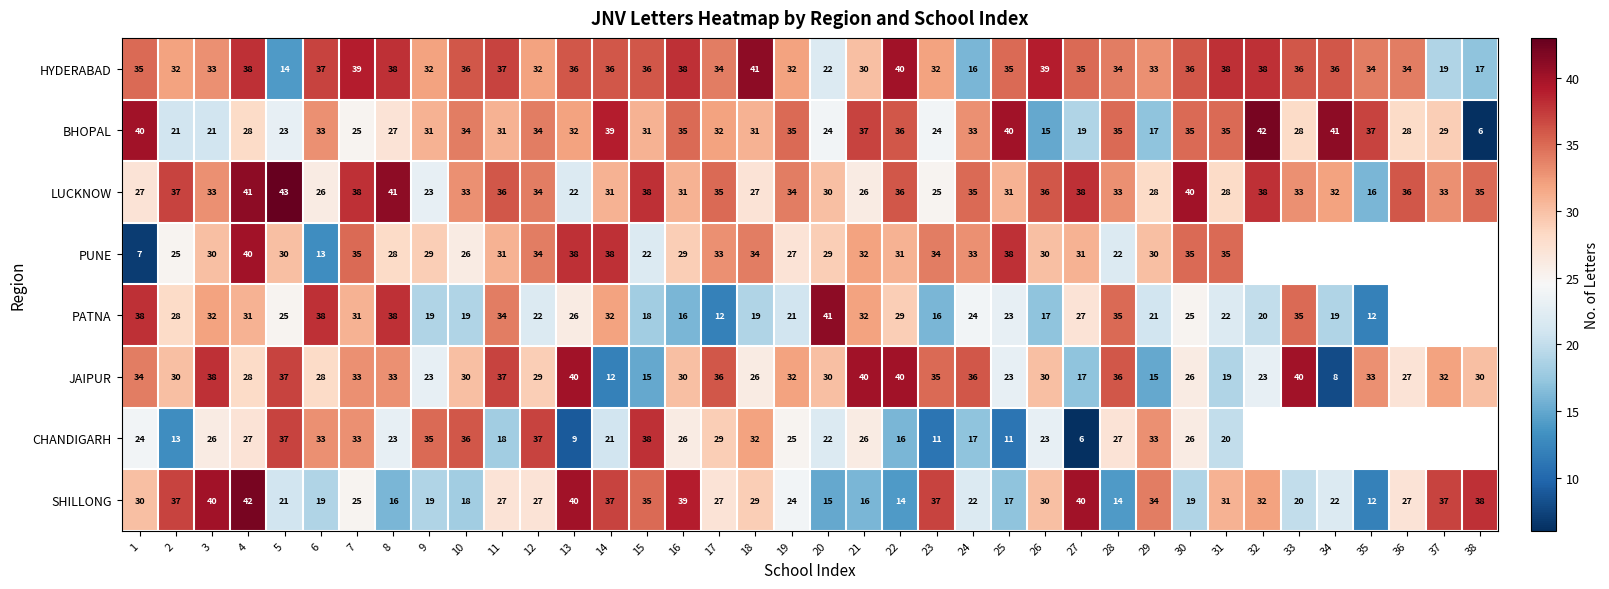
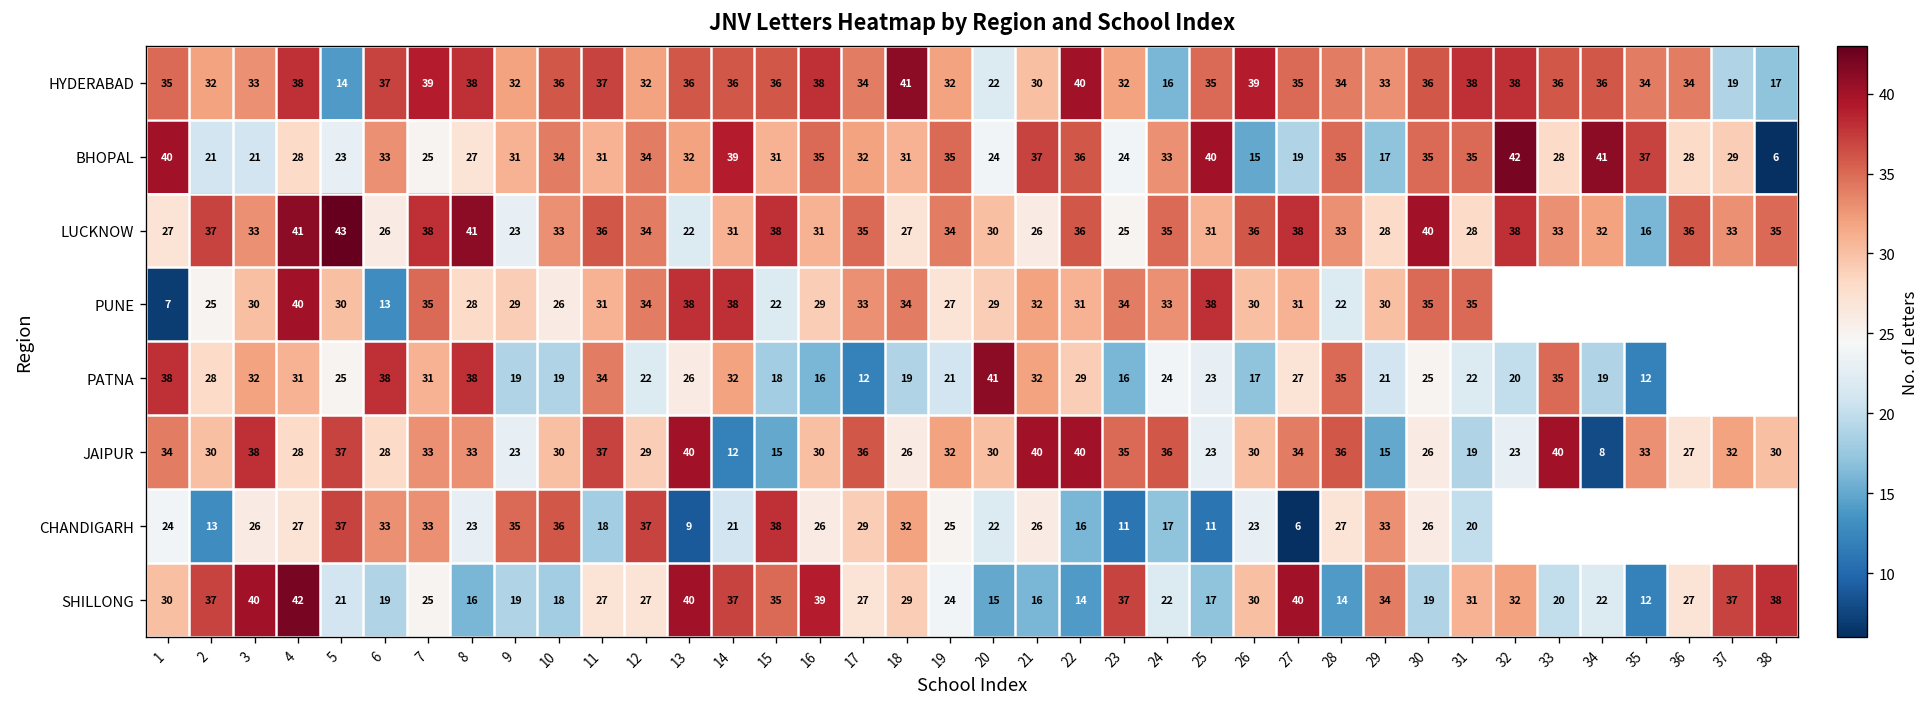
  {
    "JAIPUR": {
      "1": 34,
      "2": 30,
      "3": 38,
      "4": 28,
      "5": 37,
      "6": 28,
      "7": 33,
      "8": 33,
      "9": 23,
      "10": 30,
      "11": 37,
      "12": 29,
      "13": 40,
      "14": 12,
      "15": 15,
      "16": 30,
      "17": 36,
      "18": 26,
      "19": 32,
      "20": 30,
      "21": 40,
      "22": 40,
      "23": 35,
      "24": 36,
      "25": 23,
      "26": 30,
-     "27": 17,
+     "27": 34,
      "28": 36,
      "29": 15,
      "30": 26,
      "31": 19,
      "32": 23,
      "33": 40,
      "34": 8,
      "35": 33,
      "36": 27,
      "37": 32,
      "38": 30
    }
  }
